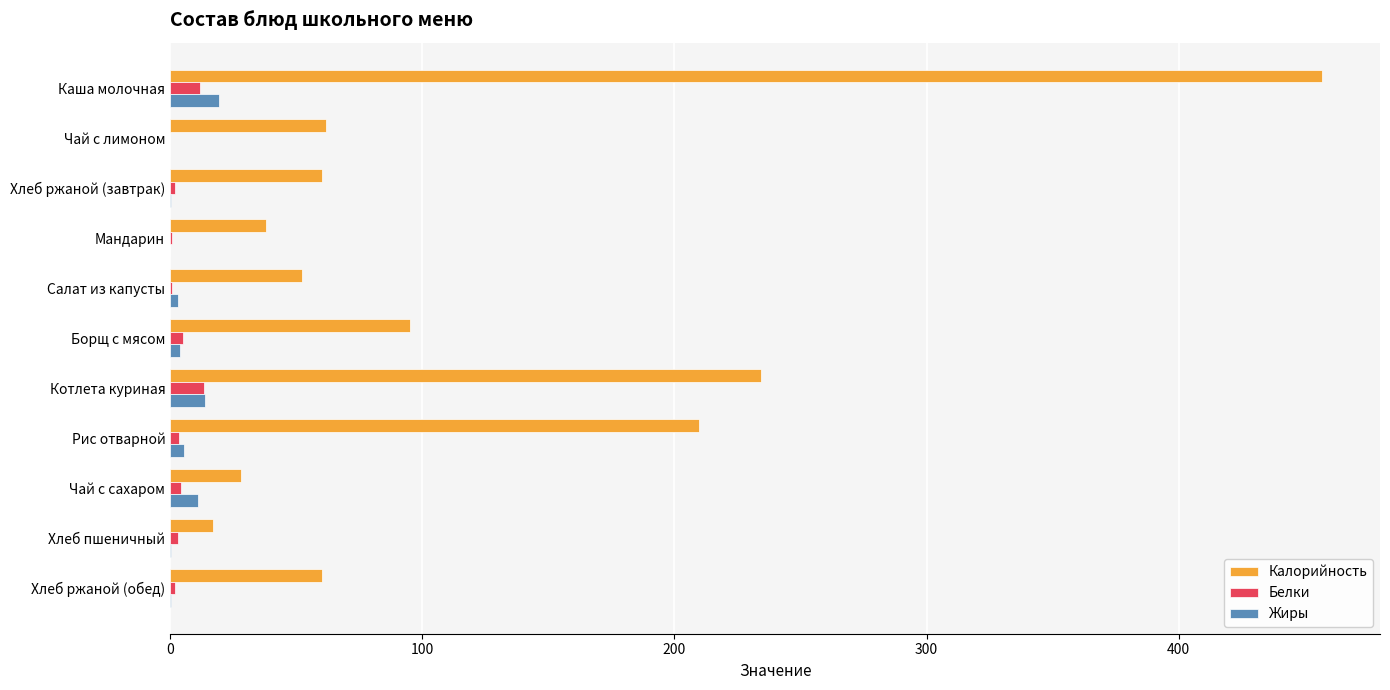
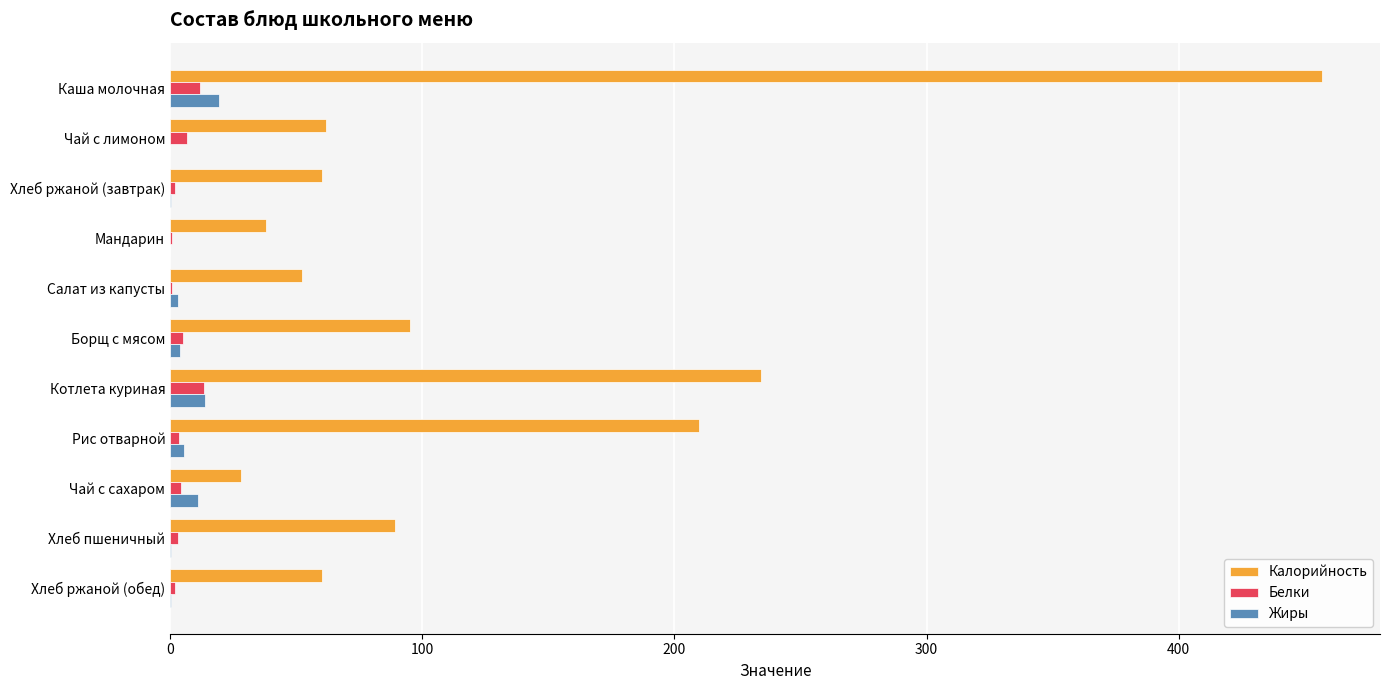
  {
    "Калорийность": {
      "Каша молочная": 457,
      "Чай с лимоном": 62,
      "Хлеб ржаной (завтрак)": 60,
      "Мандарин": 38,
      "Салат из капусты": 52,
      "Борщ с мясом": 95,
      "Котлета куриная": 235,
      "Рис отварной": 210,
      "Чай с сахаром": 28,
-     "Хлеб пшеничный": 17,
+     "Хлеб пшеничный": 89,
      "Хлеб ржаной (обед)": 60
    },
    "Белки": {
      "Каша молочная": 12,
-     "Чай с лимоном": 0,
+     "Чай с лимоном": 7,
      "Хлеб ржаной (завтрак)": 2,
      "Борщ с мясом": 5,
      "Котлета куриная": 14,
      "Рис отварной": 4,
      "Чай с сахаром": 4,
      "Хлеб пшеничный": 3,
      "Хлеб ржаной (обед)": 2
    },
    "Жиры": {
      "Каша молочная": 19,
      "Мандарин": 0,
      "Салат из капусты": 3,
      "Борщ с мясом": 4,
      "Котлета куриная": 14,
      "Рис отварной": 5,
      "Чай с сахаром": 11
    }
  }
